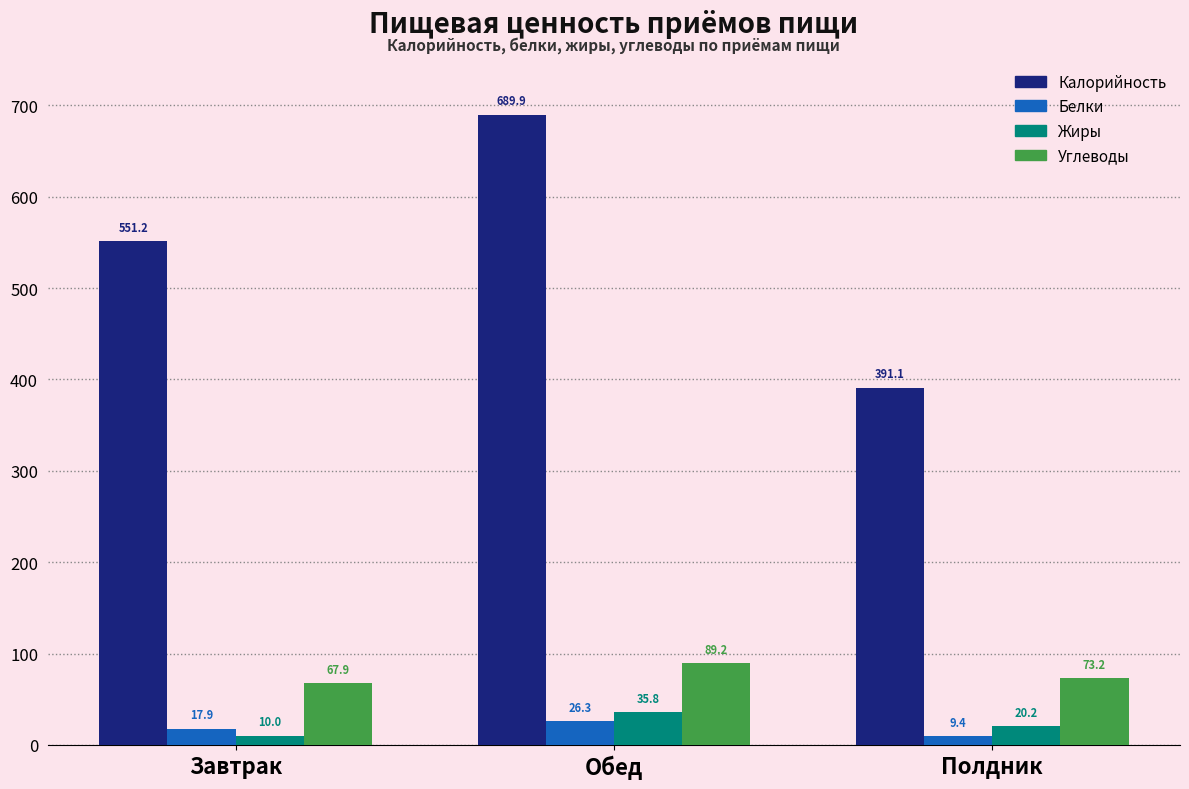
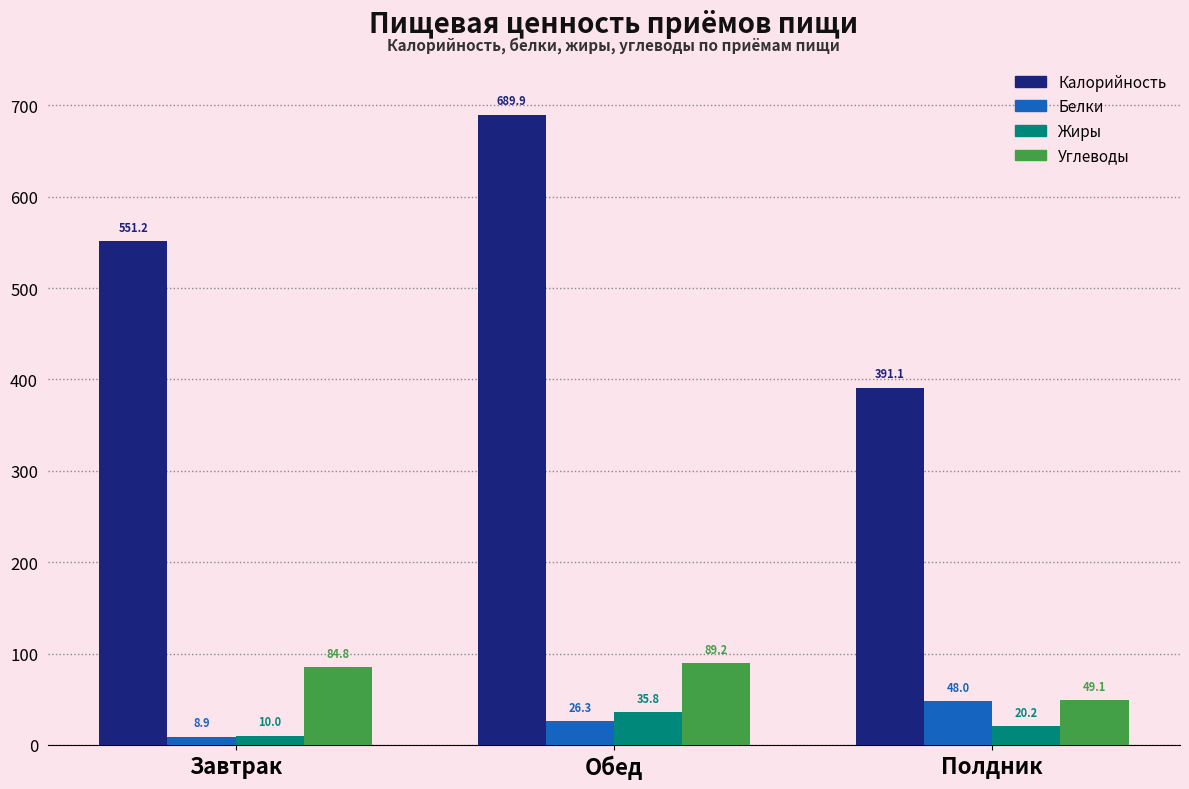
  {
    "Калорийность": {
      "Завтрак": 551.2,
      "Обед": 689.9,
      "Полдник": 391.1
    },
    "Белки": {
-     "Завтрак": 17.9,
+     "Завтрак": 8.9,
      "Обед": 26.3,
-     "Полдник": 9.4
+     "Полдник": 48.0
    },
    "Жиры": {
      "Завтрак": 10.0,
      "Обед": 35.8,
      "Полдник": 20.2
    },
    "Углеводы": {
-     "Завтрак": 67.9,
+     "Завтрак": 84.8,
      "Обед": 89.2,
-     "Полдник": 73.2
+     "Полдник": 49.1
    }
  }
